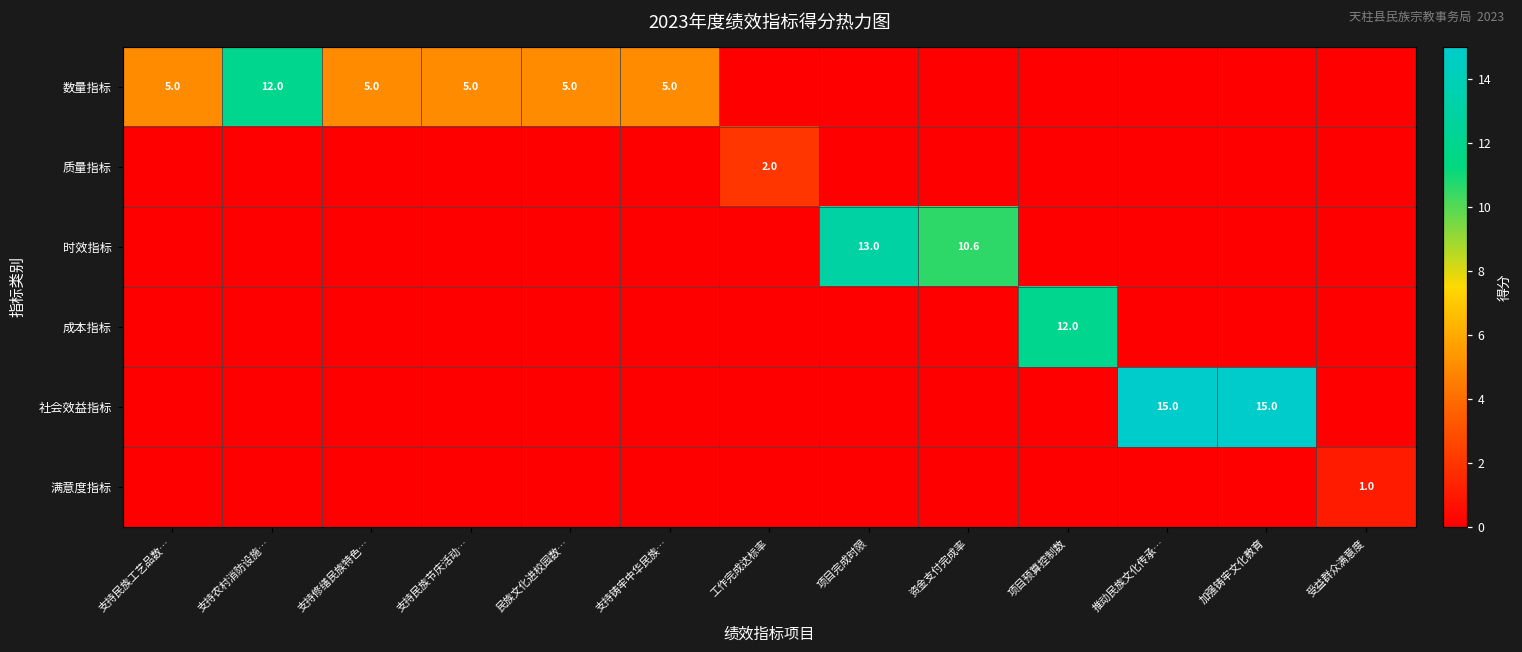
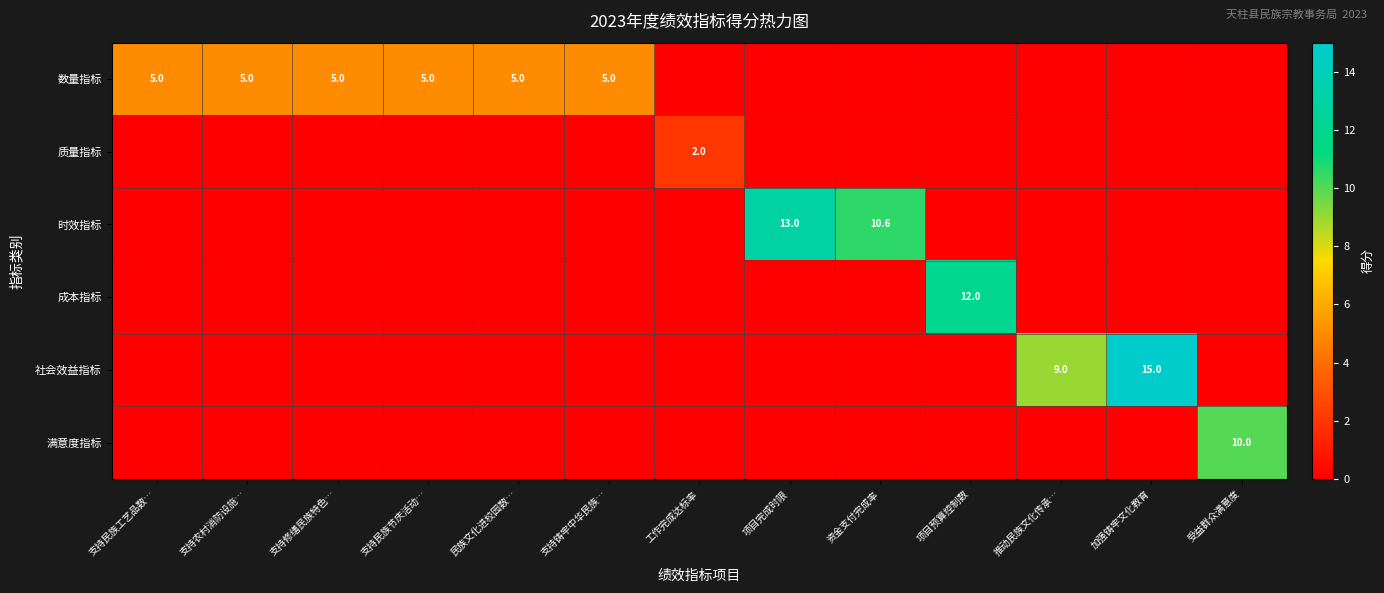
  {
    "数量指标": {
      "支持民族工艺品数…": 5.0,
-     "支持农村消防设施…": 12.0,
+     "支持农村消防设施…": 5.0,
      "支持修缮民族特色…": 5.0,
      "支持民族节庆活动…": 5.0,
      "民族文化进校园数…": 5.0,
      "支持铸牢中华民族…": 5.0
    },
    "质量指标": {
      "工作完成达标率": 2.0
    },
    "时效指标": {
      "项目完成时限": 13.0,
      "资金支付完成率": 10.6
    },
    "成本指标": {
      "项目预算控制数": 12.0
    },
    "社会效益指标": {
-     "推动民族文化传承…": 15.0,
+     "推动民族文化传承…": 9.0,
      "加强铸牢文化教育": 15.0
    },
    "满意度指标": {
-     "受益群众满意度": 1.0
+     "受益群众满意度": 10.0
    }
  }
